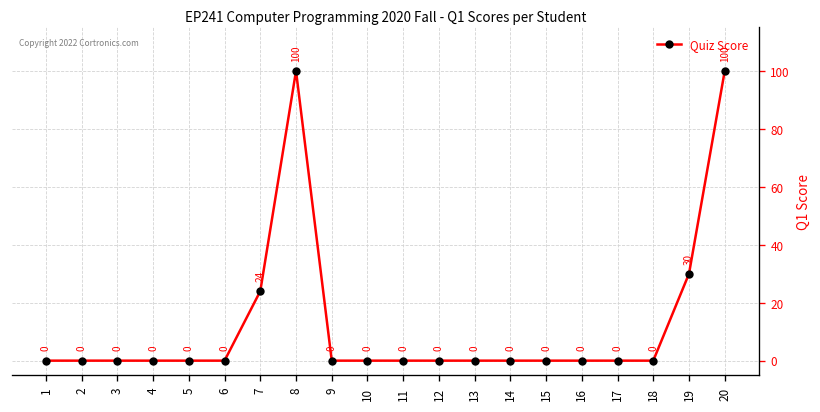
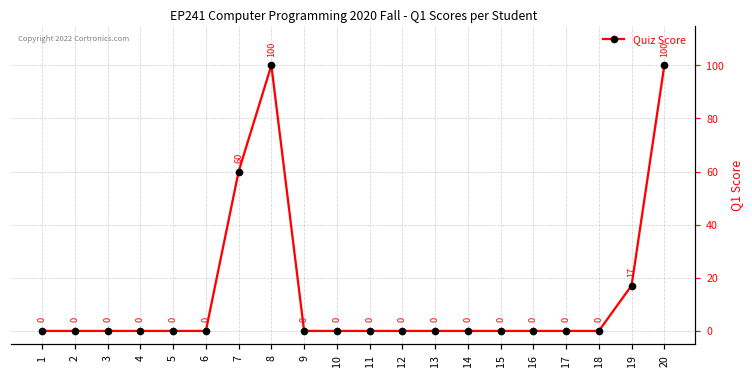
  {
    "1": 0,
    "2": 0,
    "3": 0,
    "4": 0,
    "5": 0,
    "6": 0,
-   "7": 24,
+   "7": 60,
    "8": 100,
    "9": 0,
    "10": 0,
    "11": 0,
    "12": 0,
    "13": 0,
    "14": 0,
    "15": 0,
    "16": 0,
    "17": 0,
    "18": 0,
-   "19": 30,
+   "19": 17,
    "20": 100
  }
